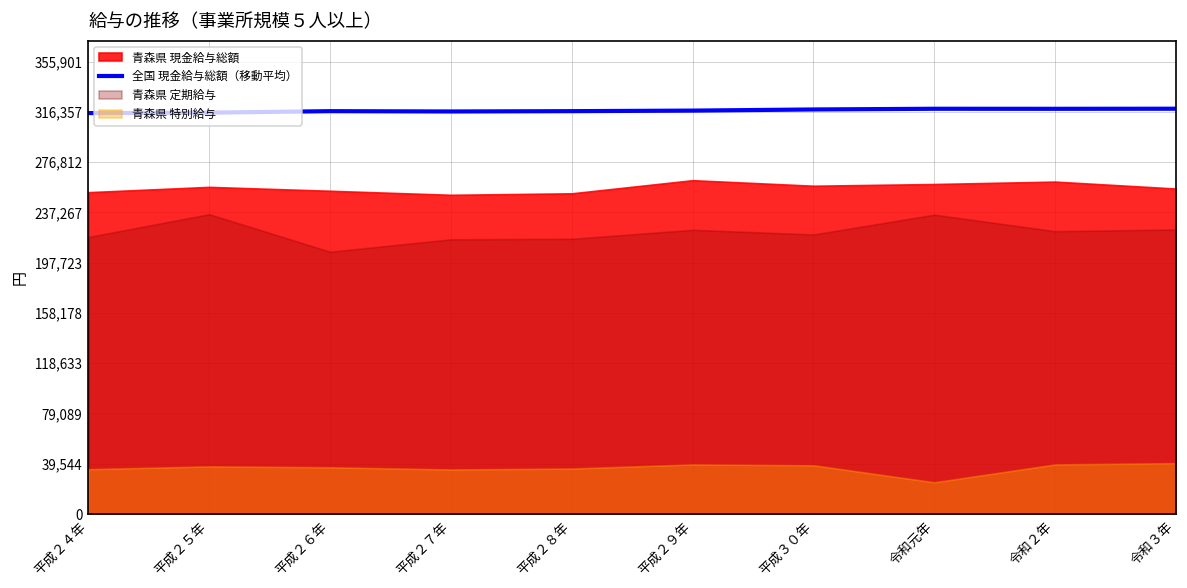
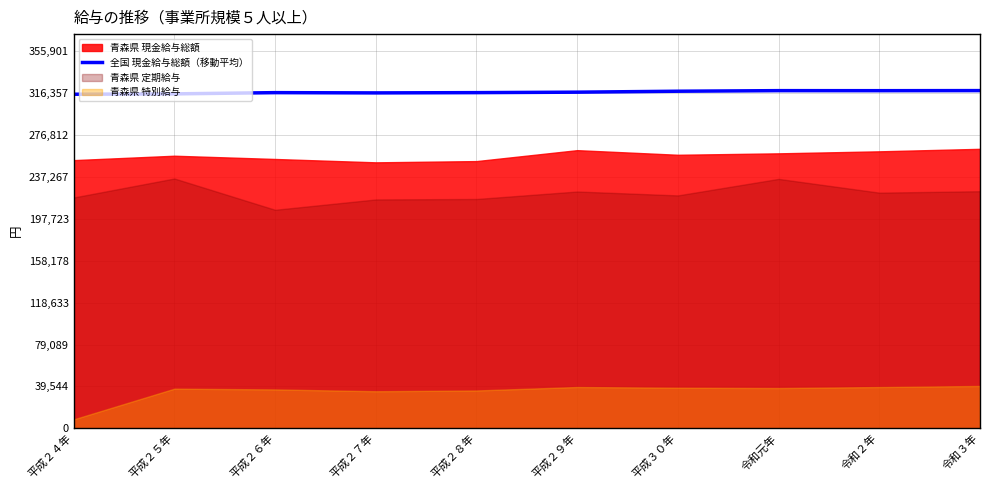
  {
    "全国 現金給与総額（移動平均）": {
      "平成２４年": "315,000",
      "平成２６年": "317,000",
      "平成２７年": "317,000",
      "平成２８年": "317,000",
      "平成２９年": "317,000",
      "平成３０年": "318,000",
      "令和元年": "319,000",
      "令和２年": "319,000",
      "令和３年": "319,000"
    },
    "青森県 現金給与総額": {
      "平成２４年": "253,000",
      "平成２５年": "257,000",
      "平成２６年": "254,000",
      "平成２７年": "251,000",
      "平成２８年": "252,000",
      "平成２９年": "263,000",
      "平成３０年": "258,000",
      "令和元年": "260,000",
      "令和２年": "261,000",
-     "令和３年": "256,000"
+     "令和３年": "264,000"
    },
    "青森県 定期給与": {
      "平成２４年": "218,000",
      "平成２５年": "236,000",
      "平成２６年": "206,000",
      "平成２７年": "216,000",
      "平成２８年": "216,000",
      "平成２９年": "224,000",
      "平成３０年": "220,000",
      "令和元年": "235,000",
      "令和２年": "222,000",
      "令和３年": "224,000"
    },
    "青森県 特別給与": {
-     "平成２４年": "35,000",
+     "平成２４年": "8,000",
      "平成２５年": "37,000",
      "平成２６年": "37,000",
      "平成２７年": "35,000",
      "平成２８年": "36,000",
      "平成２９年": "39,000",
      "平成３０年": "38,000",
-     "令和元年": "25,000",
+     "令和元年": "38,000",
      "令和２年": "39,000",
      "令和３年": "40,000"
    }
  }
